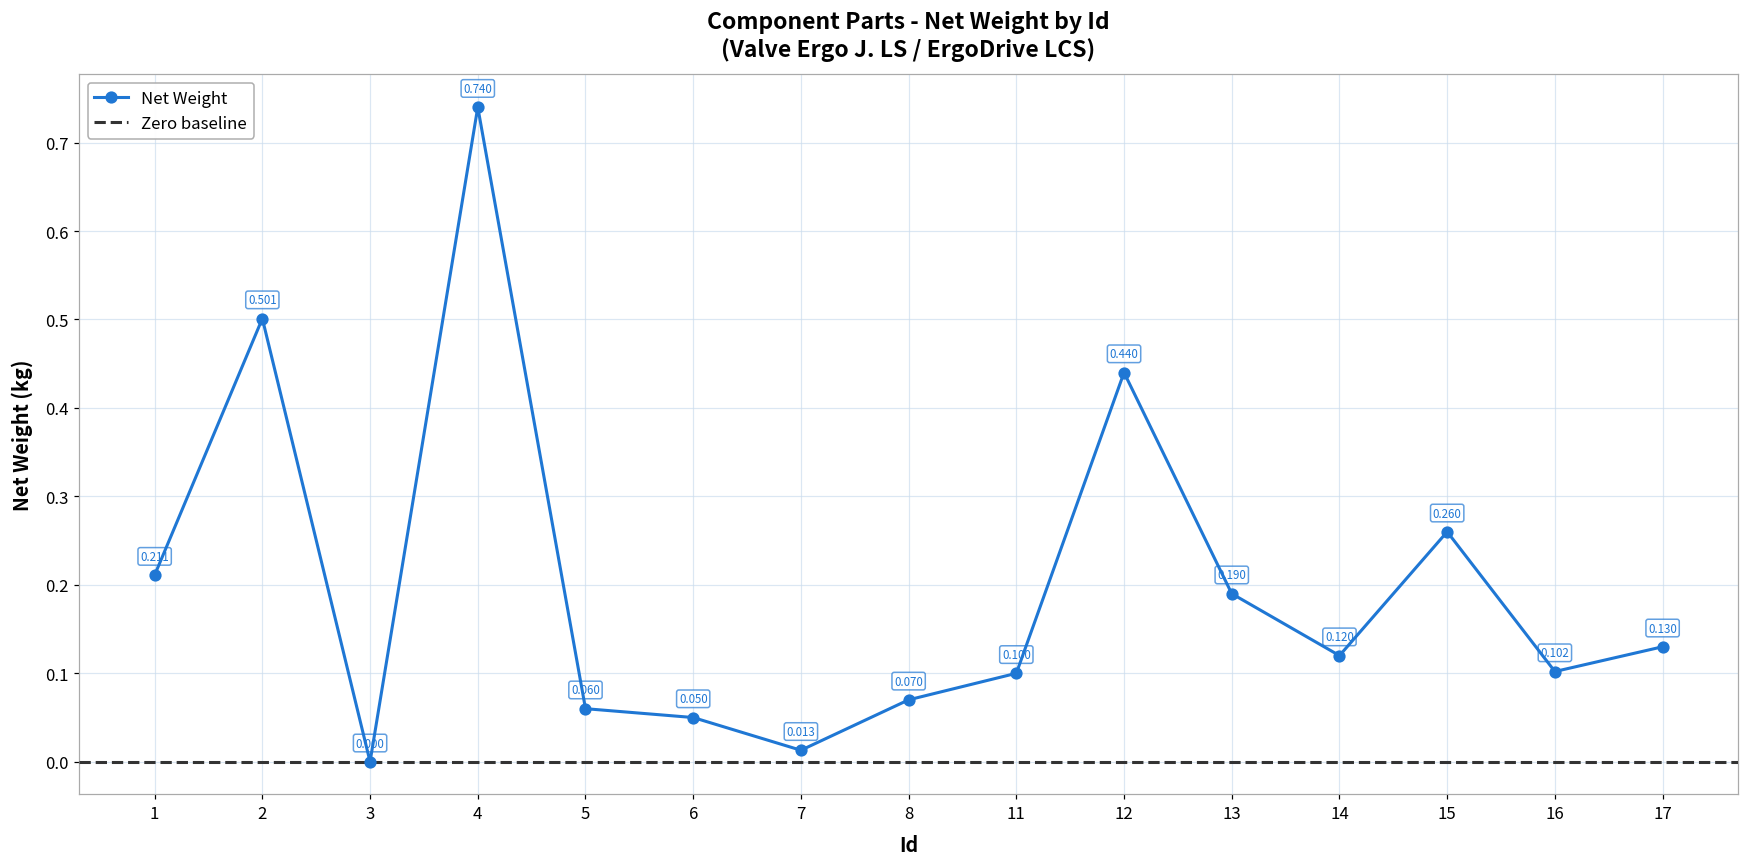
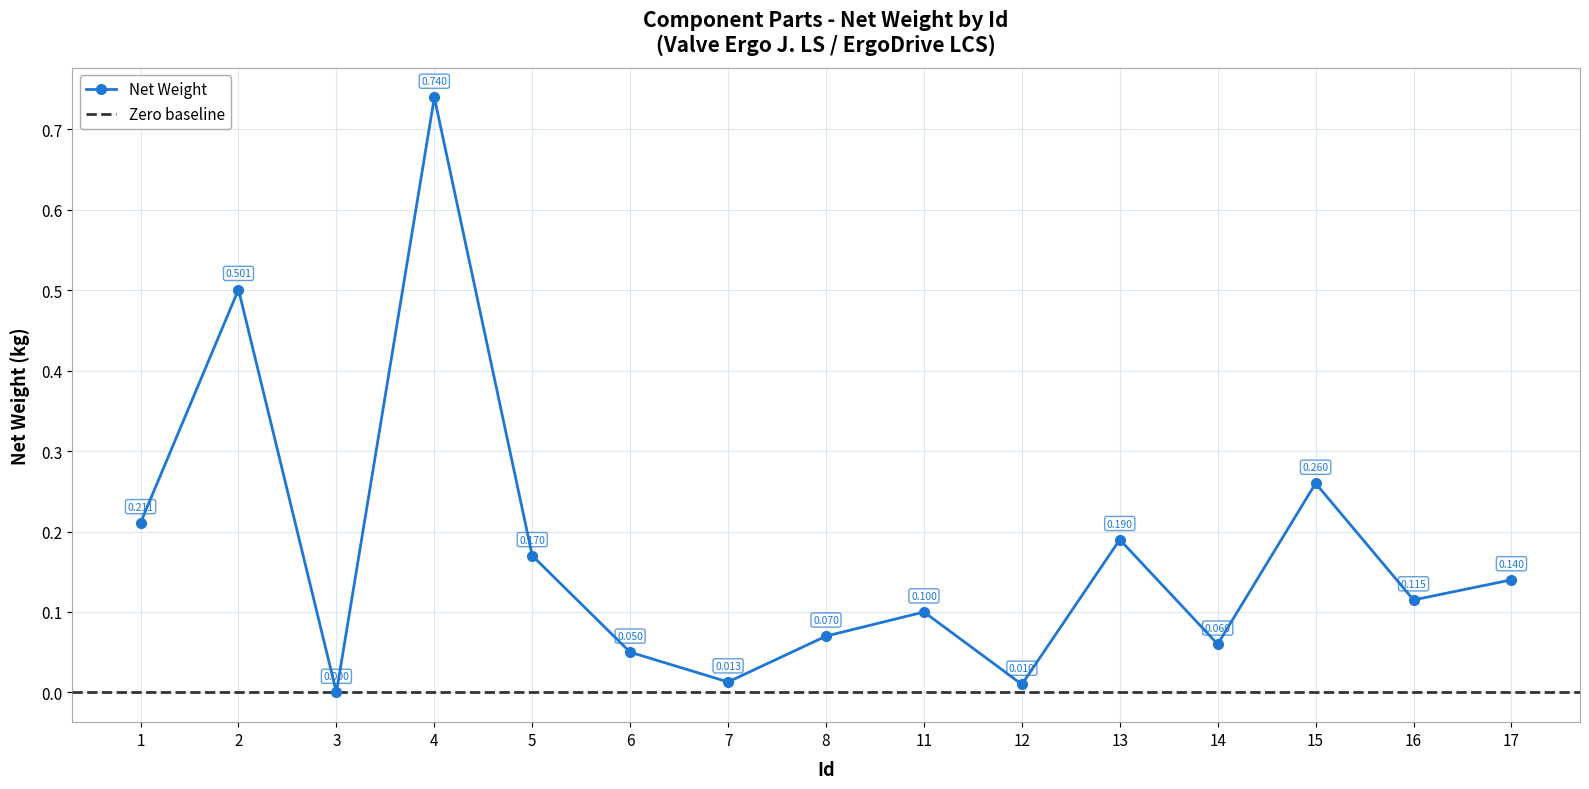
  {
-   "5": 0.060,
-   "12": 0.440,
-   "14": 0.120,
-   "16": 0.102,
-   "17": 0.130
+   "5": 0.170,
+   "12": 0.010,
+   "14": 0.060,
+   "16": 0.115,
+   "17": 0.140
  }
